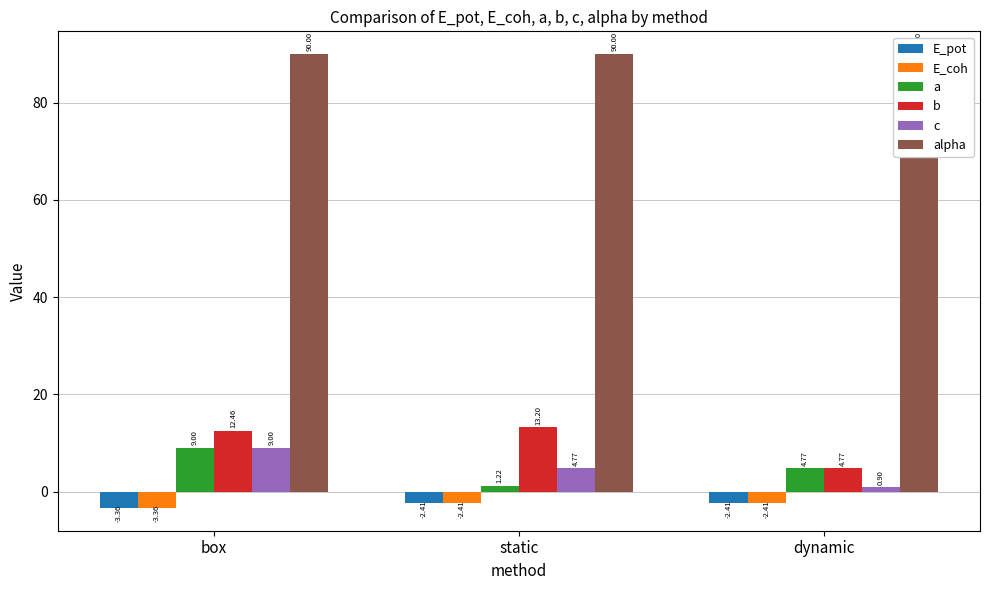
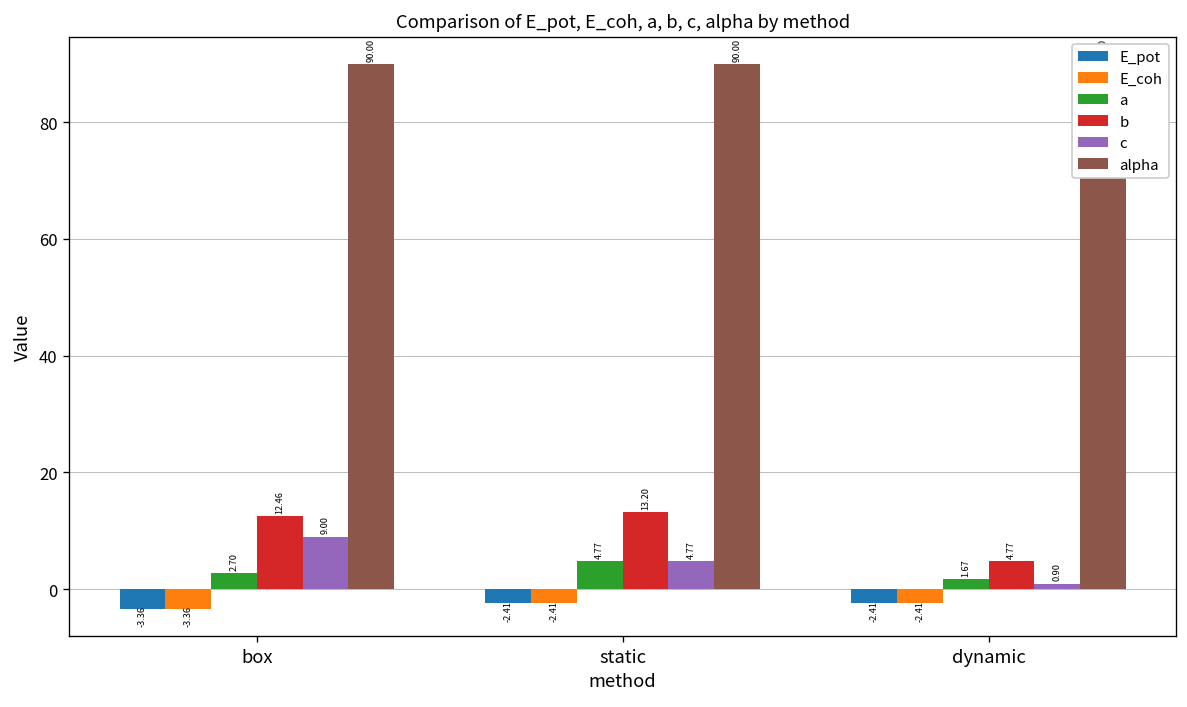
  {
    "E_pot": {
      "box": -3.36,
      "static": -2.41,
      "dynamic": -2.41
    },
    "E_coh": {
      "box": -3.36,
      "static": -2.41,
      "dynamic": -2.41
    },
    "a": {
-     "box": 9.00,
-     "static": 1.22,
-     "dynamic": 4.77
+     "box": 2.70,
+     "static": 4.77,
+     "dynamic": 1.67
    },
    "b": {
      "box": 12.46,
      "static": 13.20,
      "dynamic": 4.77
    },
    "c": {
      "box": 9.00,
      "static": 4.77,
      "dynamic": 0.90
    },
    "alpha": {
      "box": 90.00,
      "static": 90.00
    }
  }
